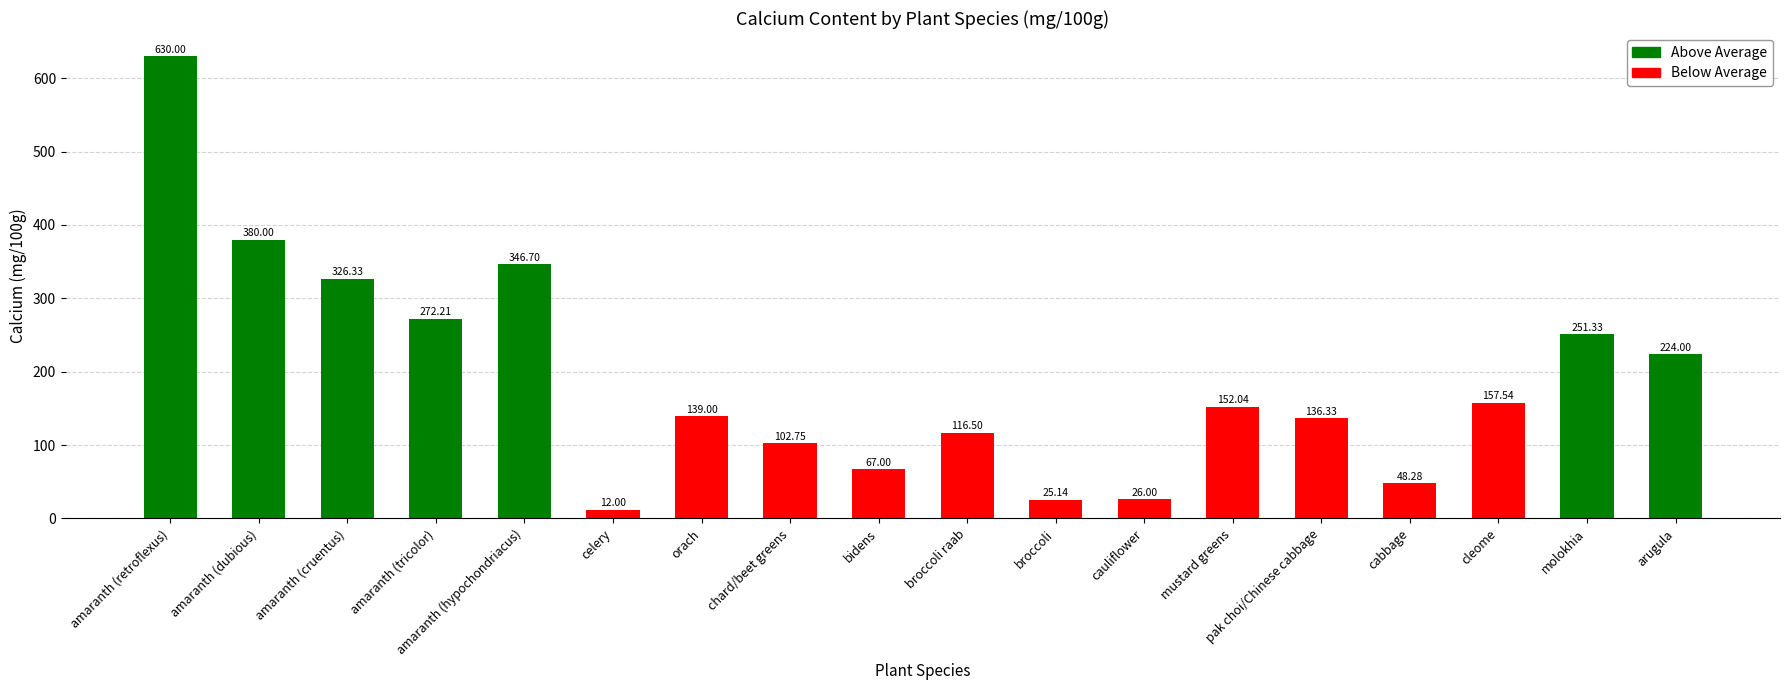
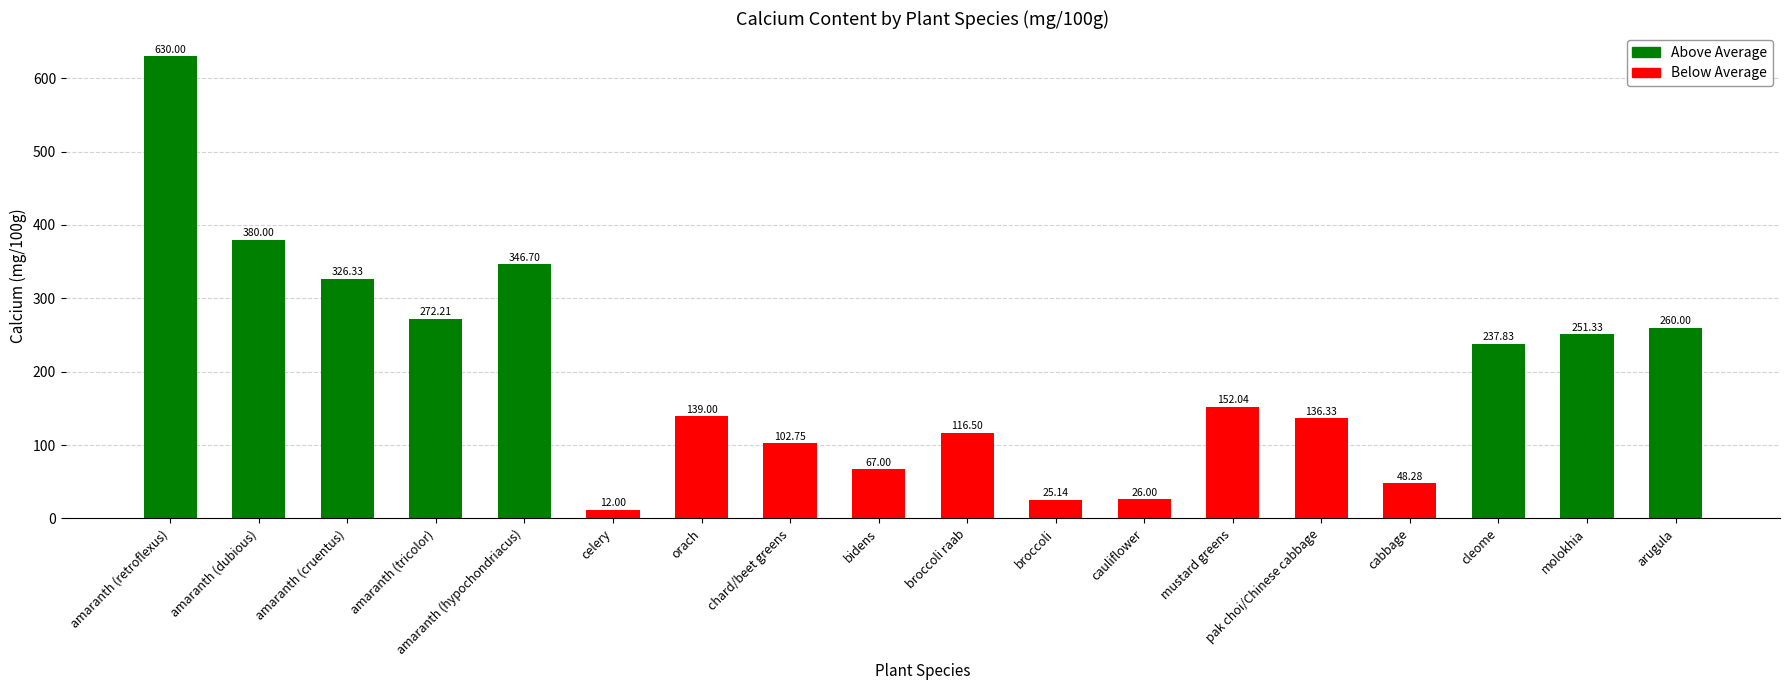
  {
    "amaranth (retroflexus)": 630.00,
    "amaranth (dubious)": 380.00,
    "amaranth (cruentus)": 326.33,
    "amaranth (tricolor)": 272.21,
    "amaranth (hypochondriacus)": 346.70,
    "celery": 12.00,
    "orach": 139.00,
    "chard/beet greens": 102.75,
    "bidens": 67.00,
    "broccoli raab": 116.50,
    "broccoli": 25.14,
    "cauliflower": 26.00,
    "mustard greens": 152.04,
    "pak choi/Chinese cabbage": 136.33,
    "cabbage": 48.28,
-   "cleome": 157.54,
+   "cleome": 237.83,
    "molokhia": 251.33,
-   "arugula": 224.00
+   "arugula": 260.00
  }
